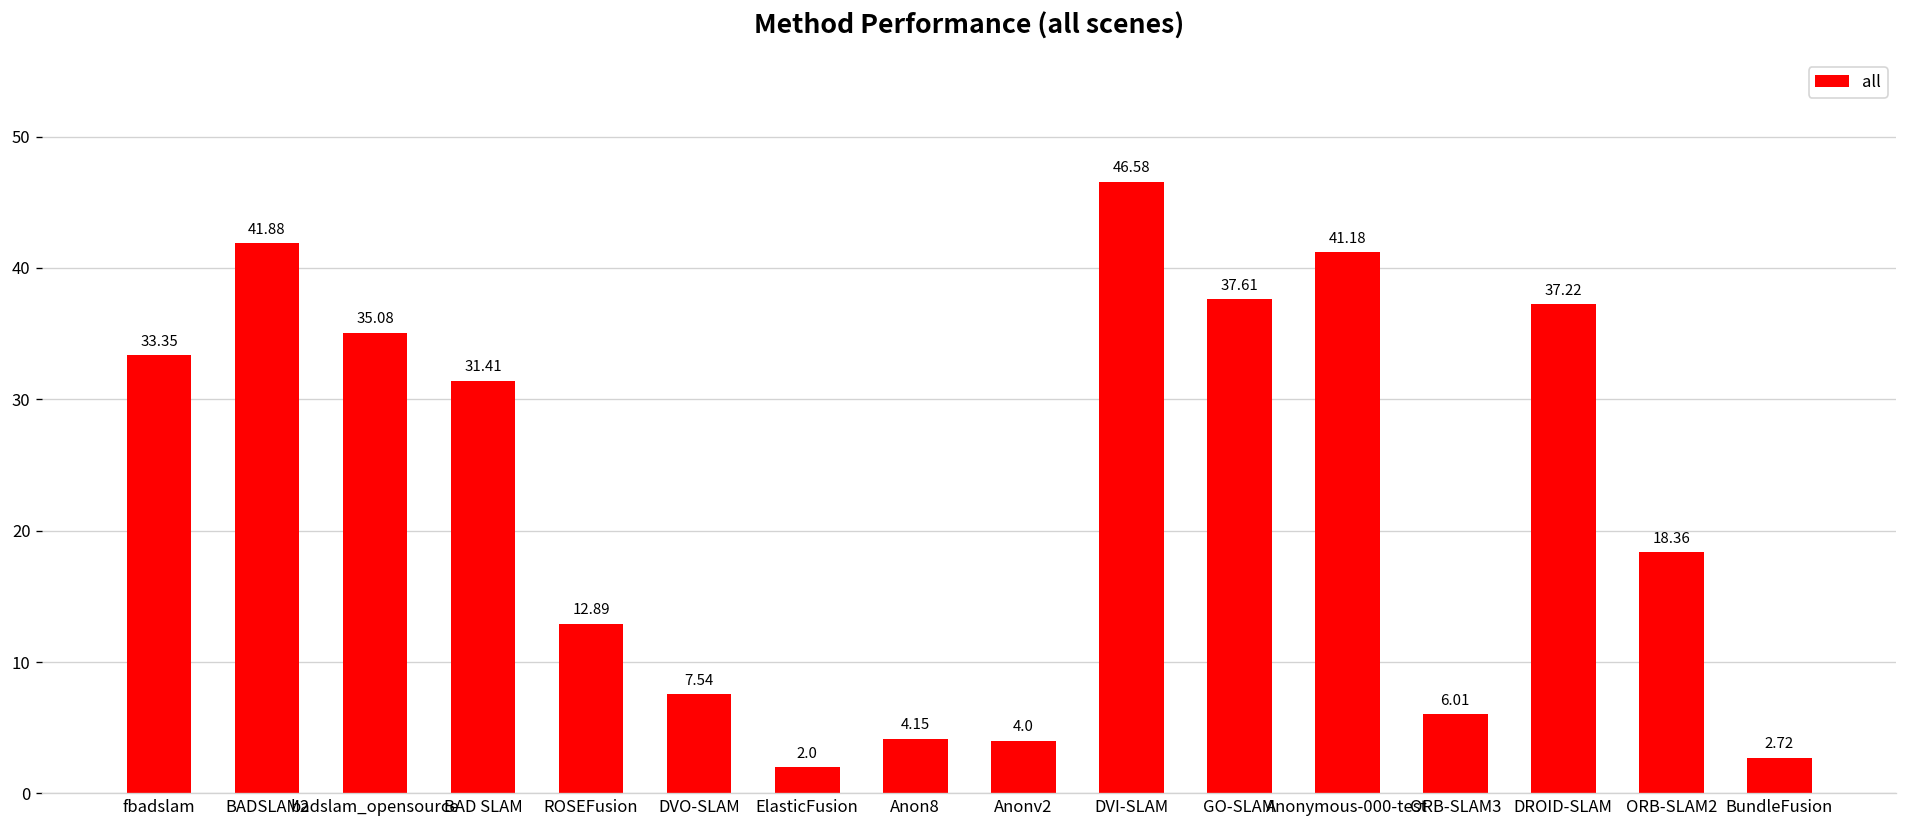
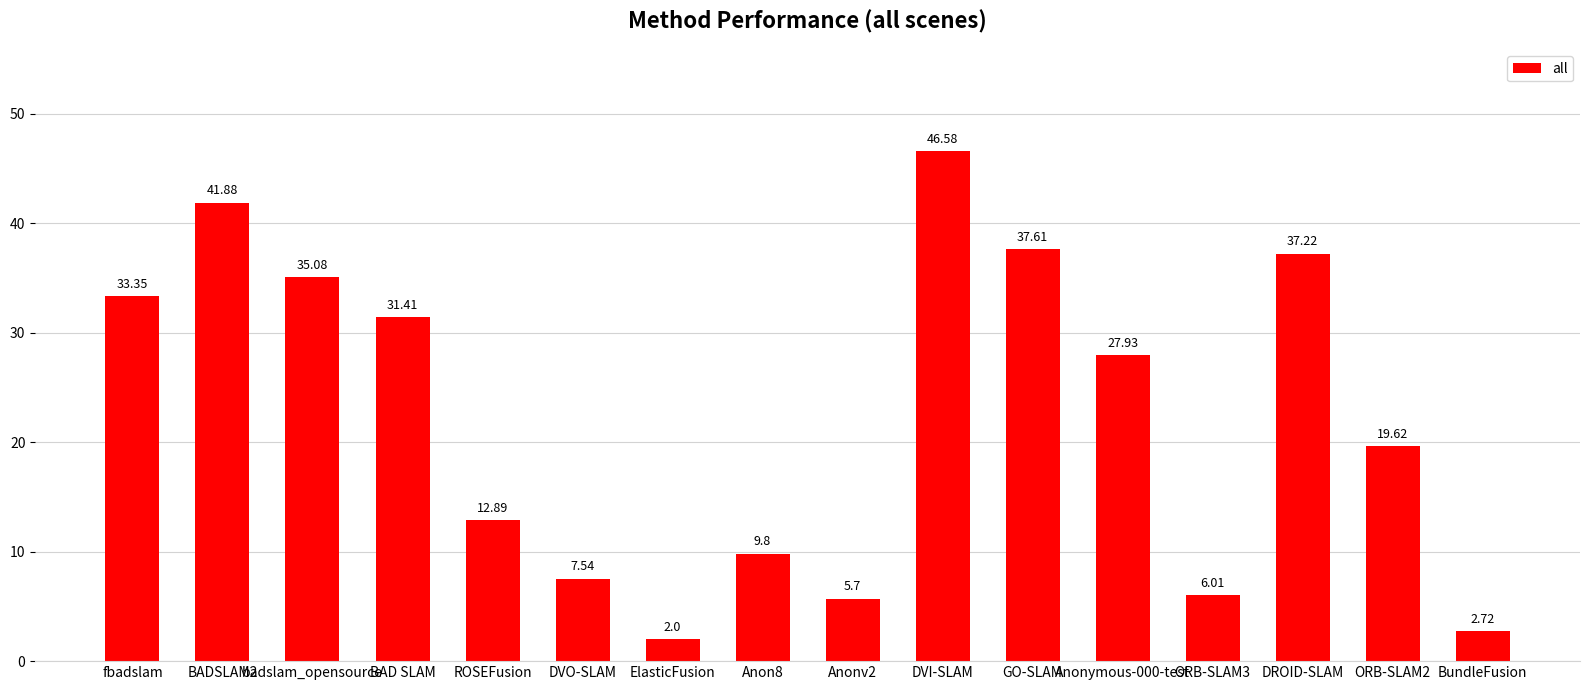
  {
    "fbadslam": 33.35,
    "badslam_opensource": 35.08,
    "ROSEFusion": 12.89,
    "DVO-SLAM": 7.54,
    "ElasticFusion": 2.0,
-   "Anon8": 4.15,
-   "Anonv2": 4.0,
+   "Anon8": 9.8,
+   "Anonv2": 5.7,
    "DVI-SLAM": 46.58,
    "GO-SLAM": 37.61,
-   "Anonymous-000-test": 41.18,
+   "Anonymous-000-test": 27.93,
    "DROID-SLAM": 37.22,
-   "ORB-SLAM2": 18.36,
+   "ORB-SLAM2": 19.62,
    "BundleFusion": 2.72
  }
